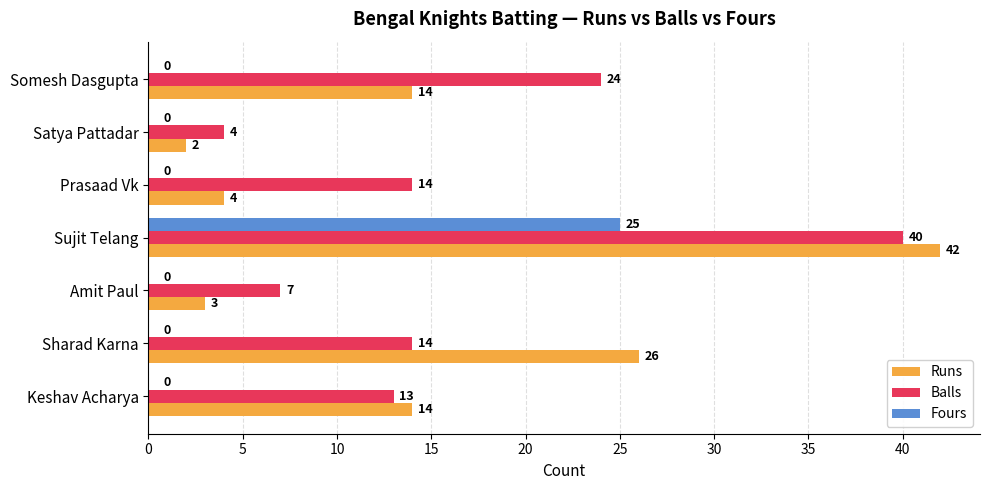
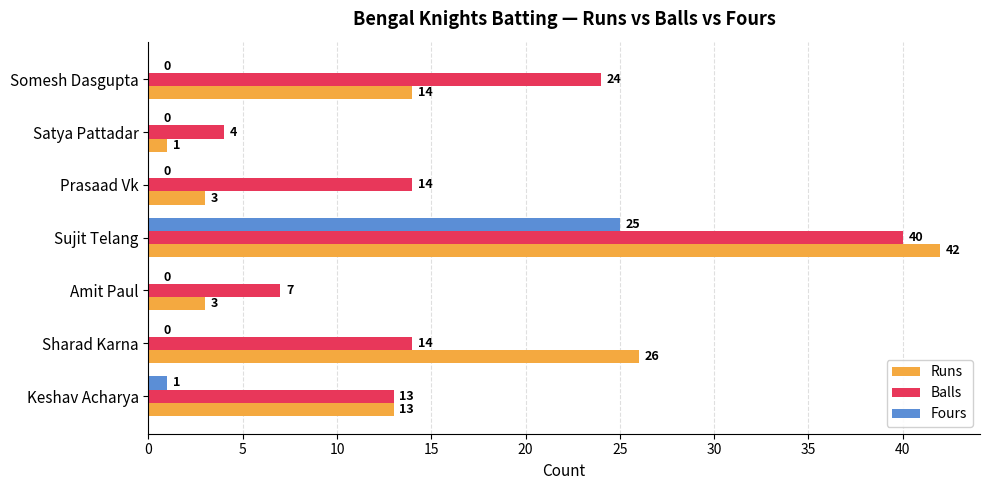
  {
    "Runs": {
      "Somesh Dasgupta": 14,
-     "Satya Pattadar": 2,
-     "Prasaad Vk": 4,
+     "Satya Pattadar": 1,
+     "Prasaad Vk": 3,
      "Sujit Telang": 42,
      "Amit Paul": 3,
      "Sharad Karna": 26,
-     "Keshav Acharya": 14
+     "Keshav Acharya": 13
    },
    "Balls": {
      "Somesh Dasgupta": 24,
      "Satya Pattadar": 4,
      "Prasaad Vk": 14,
      "Sujit Telang": 40,
      "Amit Paul": 7,
      "Sharad Karna": 14,
      "Keshav Acharya": 13
    },
    "Fours": {
      "Somesh Dasgupta": 0,
      "Satya Pattadar": 0,
      "Prasaad Vk": 0,
      "Sujit Telang": 25,
      "Amit Paul": 0,
      "Sharad Karna": 0,
-     "Keshav Acharya": 0
+     "Keshav Acharya": 1
    }
  }
